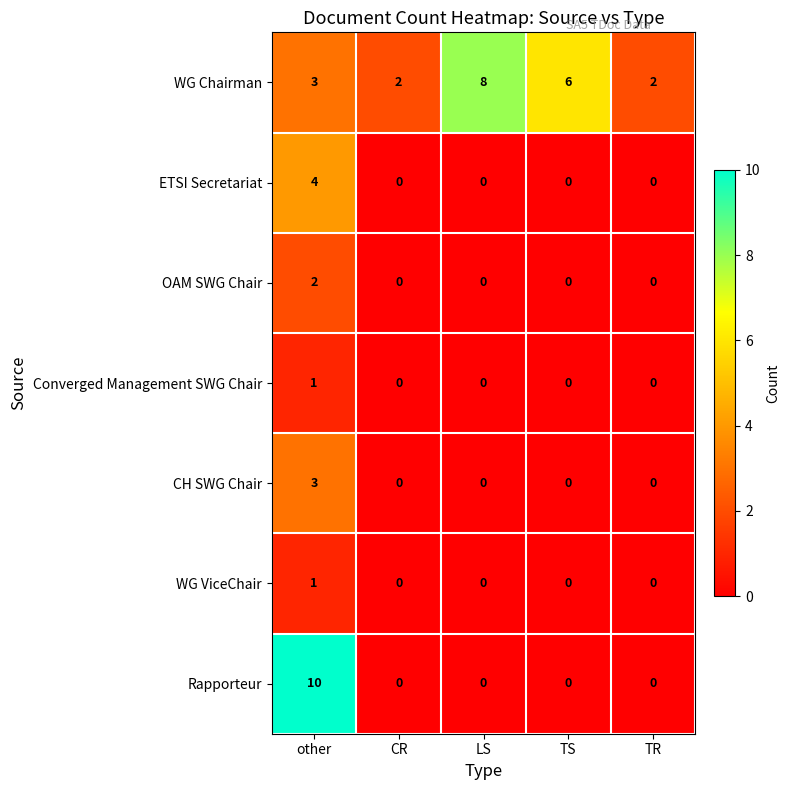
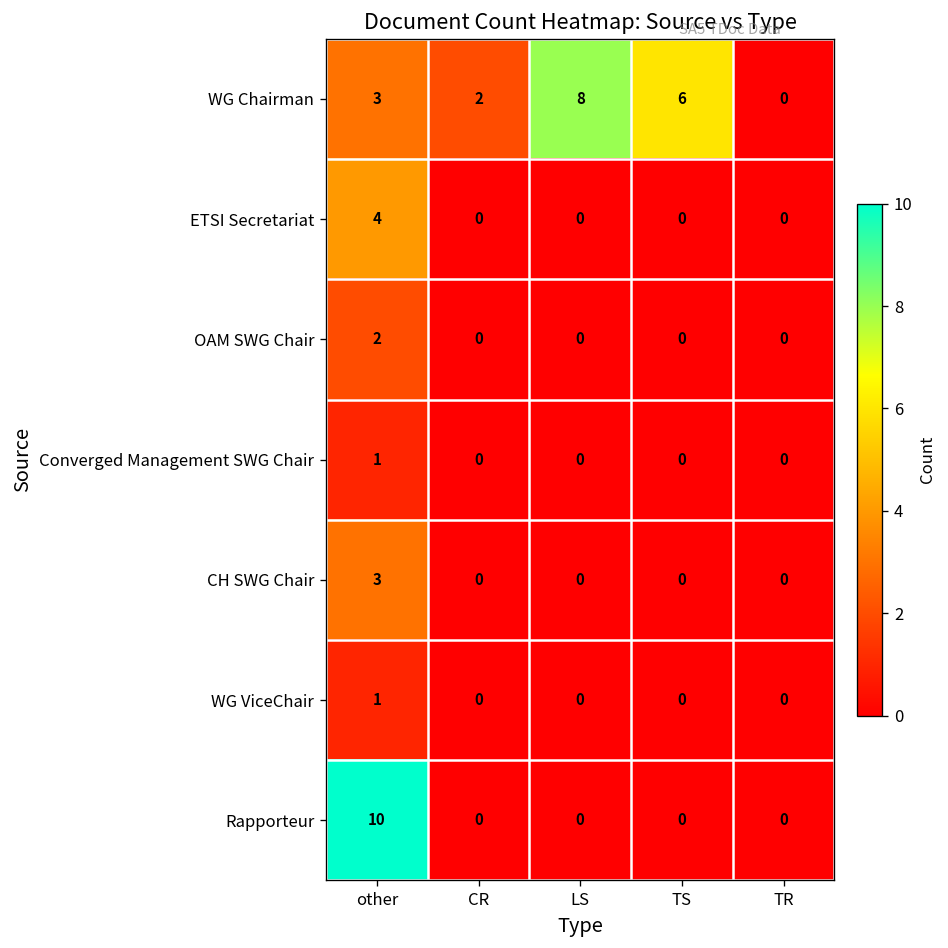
  {
    "WG Chairman": {
      "other": 3,
      "CR": 2,
      "LS": 8,
      "TS": 6,
-     "TR": 2
+     "TR": 0
    },
    "ETSI Secretariat": {
      "other": 4,
      "CR": 0,
      "LS": 0,
      "TS": 0,
      "TR": 0
    },
    "OAM SWG Chair": {
      "other": 2,
      "CR": 0,
      "LS": 0,
      "TS": 0,
      "TR": 0
    },
    "Converged Management SWG Chair": {
      "other": 1,
      "CR": 0,
      "LS": 0,
      "TS": 0,
      "TR": 0
    },
    "CH SWG Chair": {
      "other": 3,
      "CR": 0,
      "LS": 0,
      "TS": 0,
      "TR": 0
    },
    "WG ViceChair": {
      "other": 1,
      "CR": 0,
      "LS": 0,
      "TS": 0,
      "TR": 0
    },
    "Rapporteur": {
      "other": 10,
      "CR": 0,
      "LS": 0,
      "TS": 0,
      "TR": 0
    }
  }
